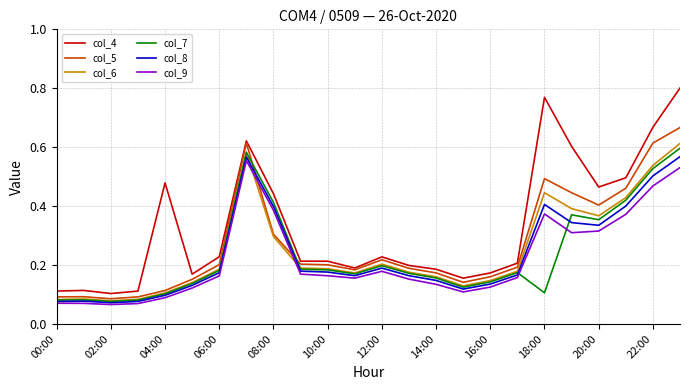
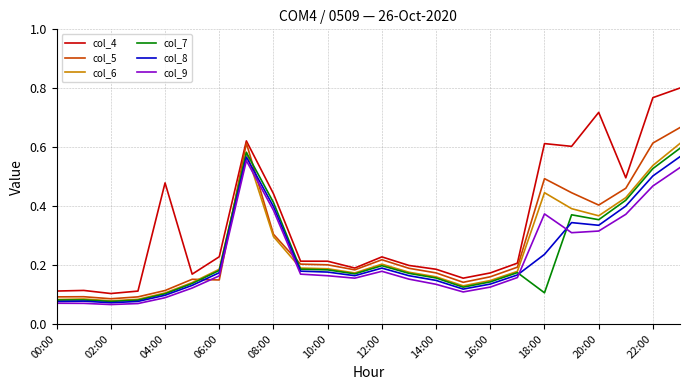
  {
    "col_4": {
      "00:00": 0.11,
      "02:00": 0.10,
      "04:00": 0.48,
      "06:00": 0.23,
      "08:00": 0.44,
      "10:00": 0.21,
      "12:00": 0.23,
      "14:00": 0.19,
      "16:00": 0.17,
-     "18:00": 0.77,
-     "20:00": 0.46,
-     "22:00": 0.67
+     "18:00": 0.61,
+     "20:00": 0.72,
+     "22:00": 0.77
    },
    "col_5": {
      "00:00": 0.09,
-     "06:00": 0.20,
+     "06:00": 0.15,
      "10:00": 0.20,
      "12:00": 0.22,
      "14:00": 0.17,
      "16:00": 0.16,
      "18:00": 0.49,
      "20:00": 0.40,
      "22:00": 0.61
    },
    "col_6": {
      "18:00": 0.45,
      "20:00": 0.37,
      "22:00": 0.54
    },
    "col_7": {
      "08:00": 0.41,
      "18:00": 0.11,
      "20:00": 0.35,
      "22:00": 0.53
    },
    "col_8": {
      "08:00": 0.40,
-     "18:00": 0.41,
+     "18:00": 0.24,
      "20:00": 0.33,
      "22:00": 0.50
    },
    "col_9": {
      "06:00": 0.16,
      "08:00": 0.39,
      "10:00": 0.16,
      "12:00": 0.18,
      "14:00": 0.13,
      "16:00": 0.13,
      "18:00": 0.37,
      "20:00": 0.32,
      "22:00": 0.47
    }
  }
